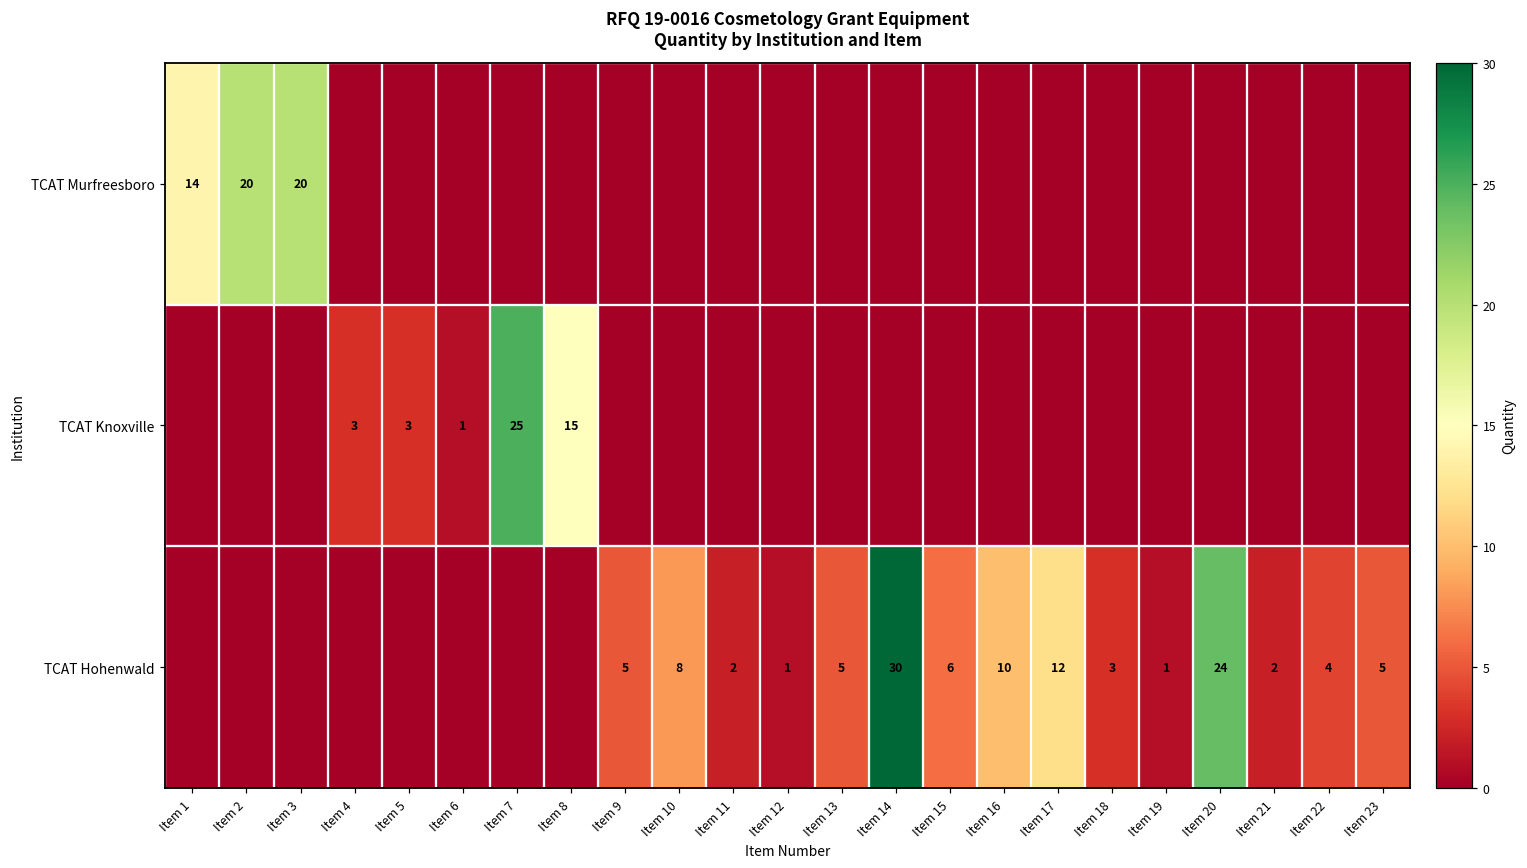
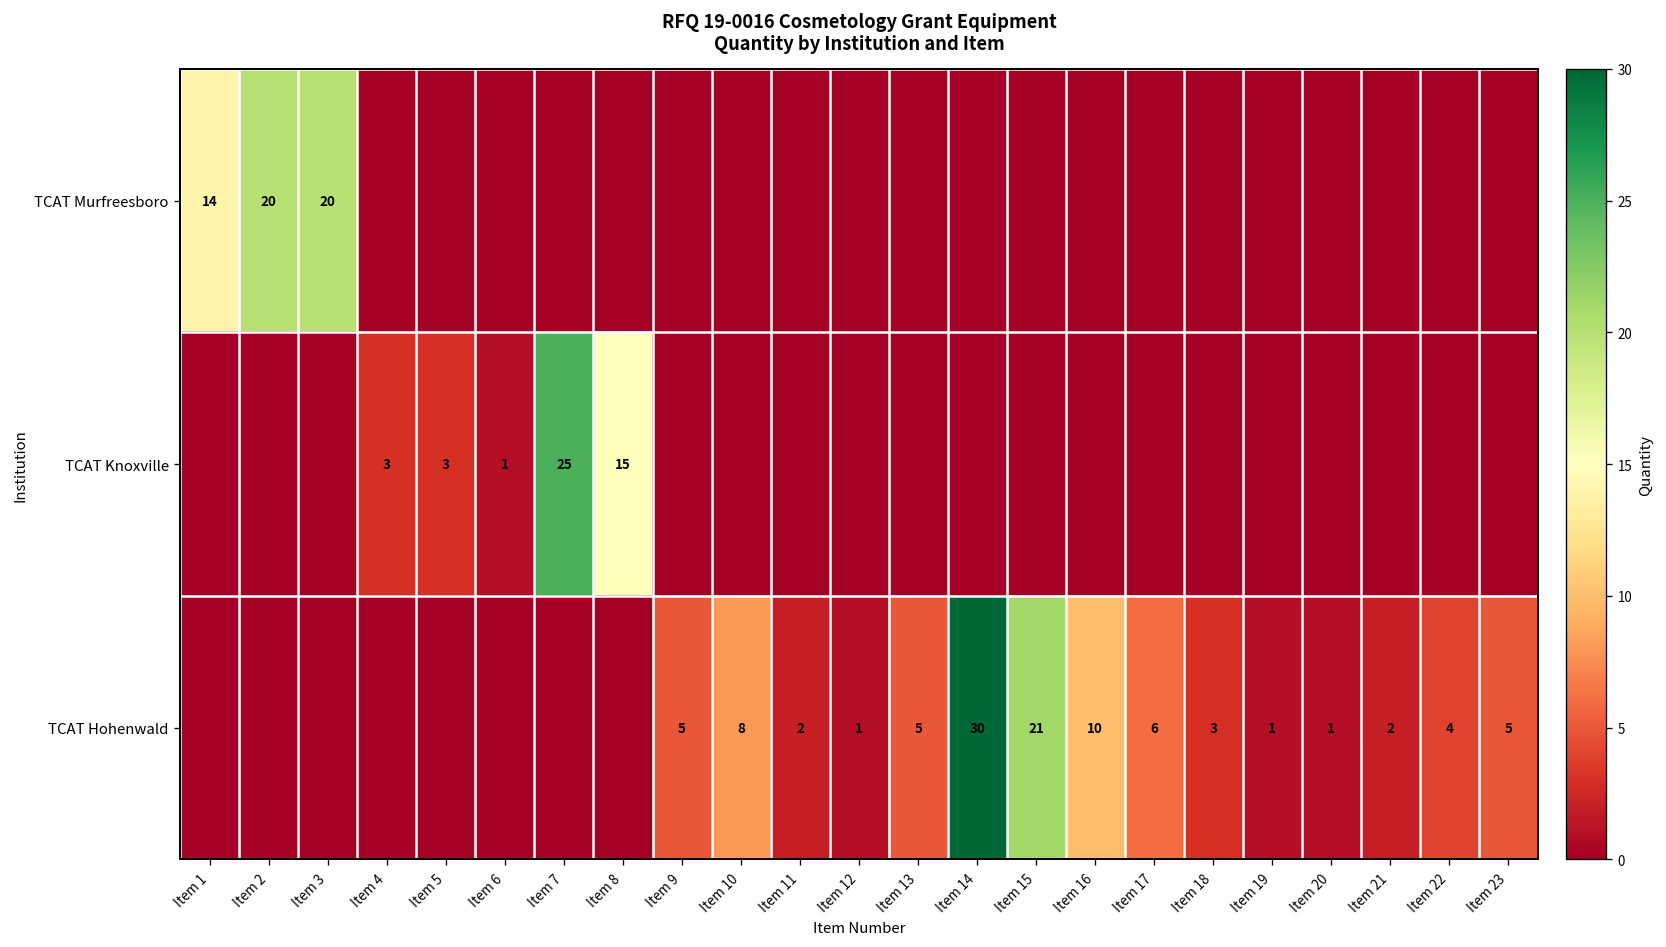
  {
    "TCAT Murfreesboro": {
      "Item 1": 14,
      "Item 2": 20,
      "Item 3": 20
    },
    "TCAT Knoxville": {
      "Item 4": 3,
      "Item 5": 3,
      "Item 6": 1,
      "Item 7": 25,
      "Item 8": 15
    },
    "TCAT Hohenwald": {
      "Item 9": 5,
      "Item 10": 8,
      "Item 11": 2,
      "Item 12": 1,
      "Item 13": 5,
      "Item 14": 30,
-     "Item 15": 6,
+     "Item 15": 21,
      "Item 16": 10,
-     "Item 17": 12,
+     "Item 17": 6,
      "Item 18": 3,
      "Item 19": 1,
-     "Item 20": 24,
+     "Item 20": 1,
      "Item 21": 2,
      "Item 22": 4,
      "Item 23": 5
    }
  }
